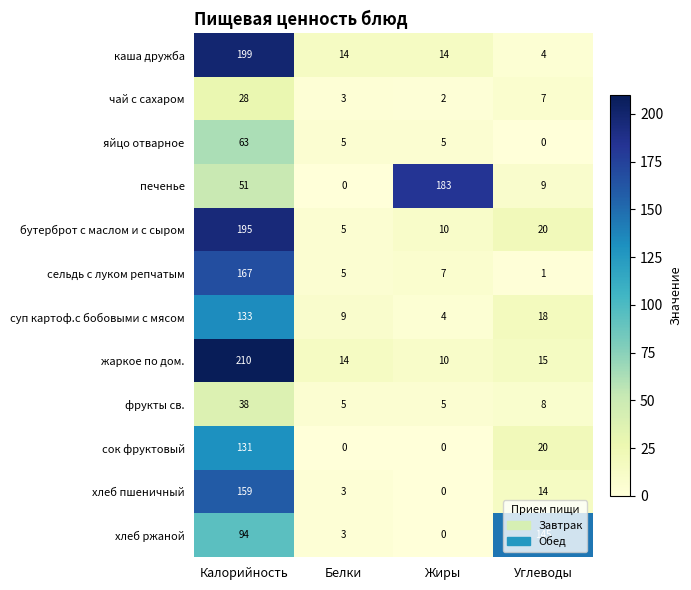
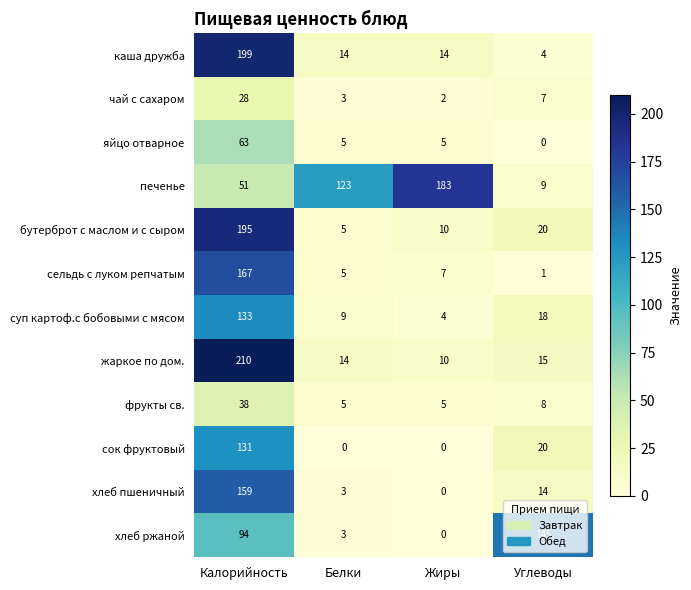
  {
    "каша дружба": {
      "Калорийность": 199,
      "Белки": 14,
      "Жиры": 14,
      "Углеводы": 4
    },
    "чай с сахаром": {
      "Калорийность": 28,
      "Белки": 3,
      "Жиры": 2,
      "Углеводы": 7
    },
    "яйцо отварное": {
      "Калорийность": 63,
      "Белки": 5,
      "Жиры": 5,
      "Углеводы": 0
    },
    "печенье": {
      "Калорийность": 51,
-     "Белки": 0,
+     "Белки": 123,
      "Жиры": 183,
      "Углеводы": 9
    },
    "бутерброт с маслом и с сыром": {
      "Калорийность": 195,
      "Белки": 5,
      "Жиры": 10,
      "Углеводы": 20
    },
    "сельдь с луком репчатым": {
      "Калорийность": 167,
      "Белки": 5,
      "Жиры": 7,
      "Углеводы": 1
    },
    "суп картоф.с бобовыми с мясом": {
      "Калорийность": 133,
      "Белки": 9,
      "Жиры": 4,
      "Углеводы": 18
    },
    "жаркое по дом.": {
      "Калорийность": 210,
      "Белки": 14,
      "Жиры": 10,
      "Углеводы": 15
    },
    "фрукты св.": {
      "Калорийность": 38,
      "Белки": 5,
      "Жиры": 5,
      "Углеводы": 8
    },
    "сок фруктовый": {
      "Калорийность": 131,
      "Белки": 0,
      "Жиры": 0,
      "Углеводы": 20
    },
    "хлеб пшеничный": {
      "Калорийность": 159,
      "Белки": 3,
      "Жиры": 0,
      "Углеводы": 14
    },
    "хлеб ржаной": {
      "Калорийность": 94,
      "Белки": 3,
      "Жиры": 0
    }
  }
